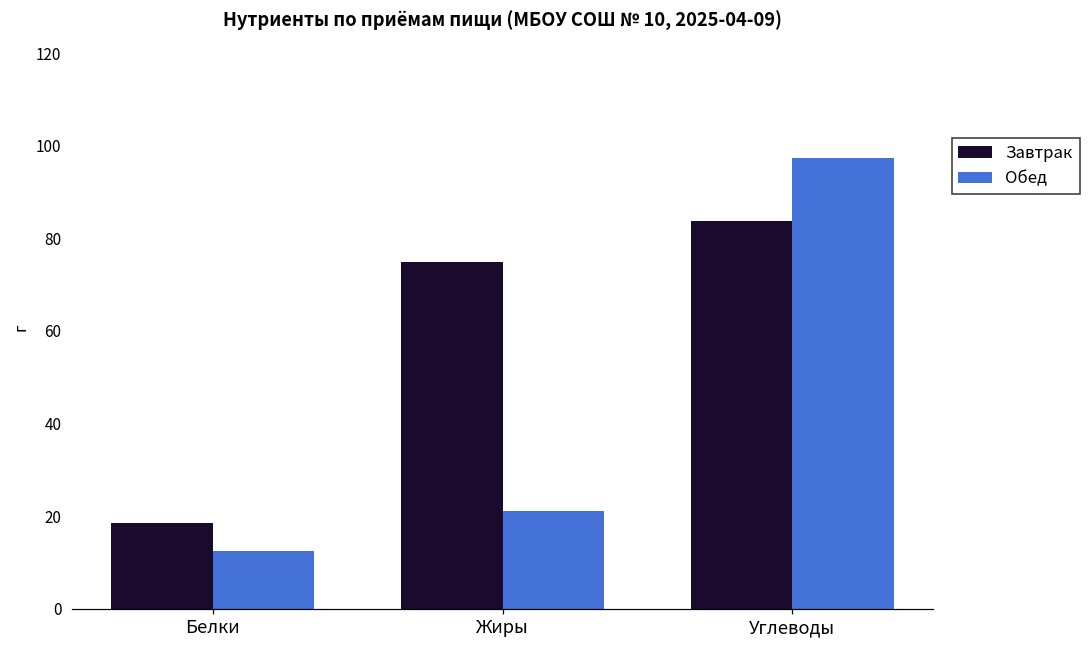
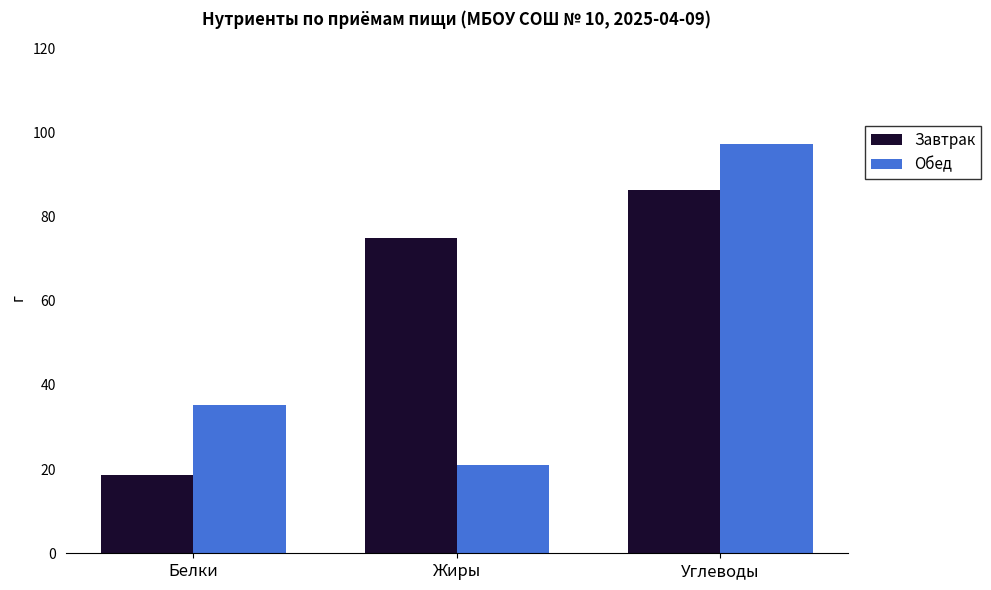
  {
    "Завтрак": {
      "Белки": 19,
      "Жиры": 75,
-     "Углеводы": 84
+     "Углеводы": 86
    },
    "Обед": {
-     "Белки": 12,
+     "Белки": 35,
      "Жиры": 21,
      "Углеводы": 97
    }
  }
